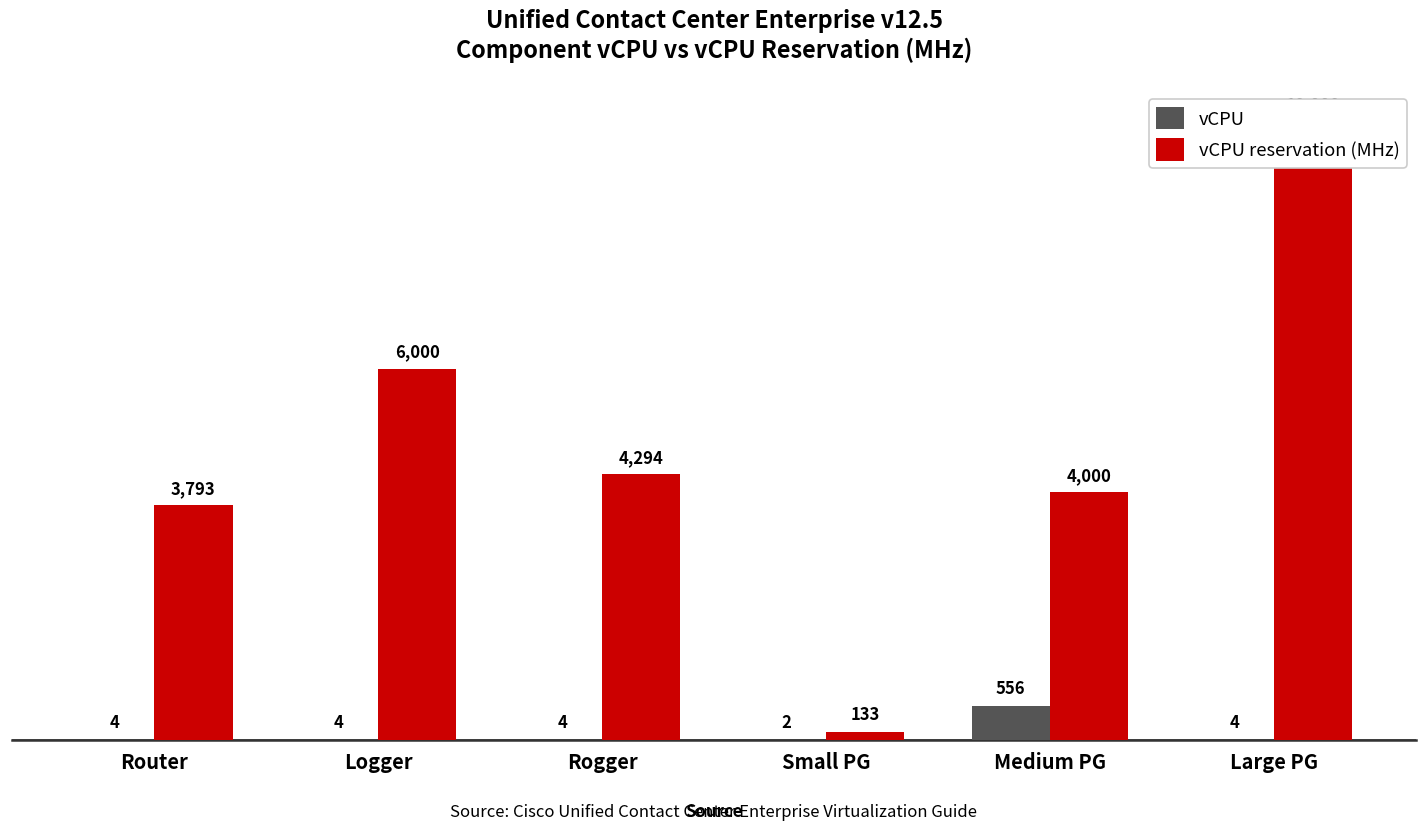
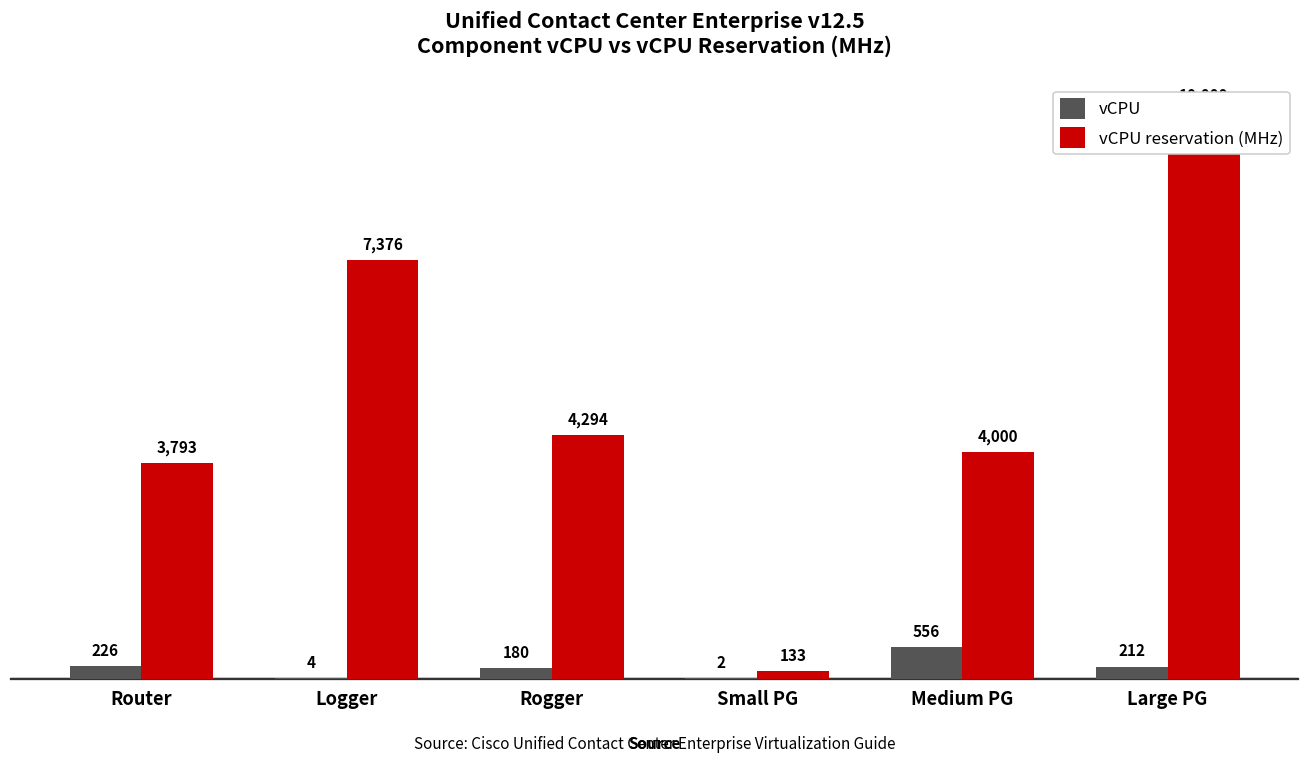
  {
    "vCPU": {
-     "Router": "4",
+     "Router": "226",
      "Logger": "4",
-     "Rogger": "4",
+     "Rogger": "180",
      "Small PG": "2",
      "Medium PG": "556",
-     "Large PG": "4"
+     "Large PG": "212"
    },
    "vCPU reservation (MHz)": {
      "Router": "3,793",
-     "Logger": "6,000",
+     "Logger": "7,376",
      "Rogger": "4,294",
      "Small PG": "133",
      "Medium PG": "4,000"
    }
  }
